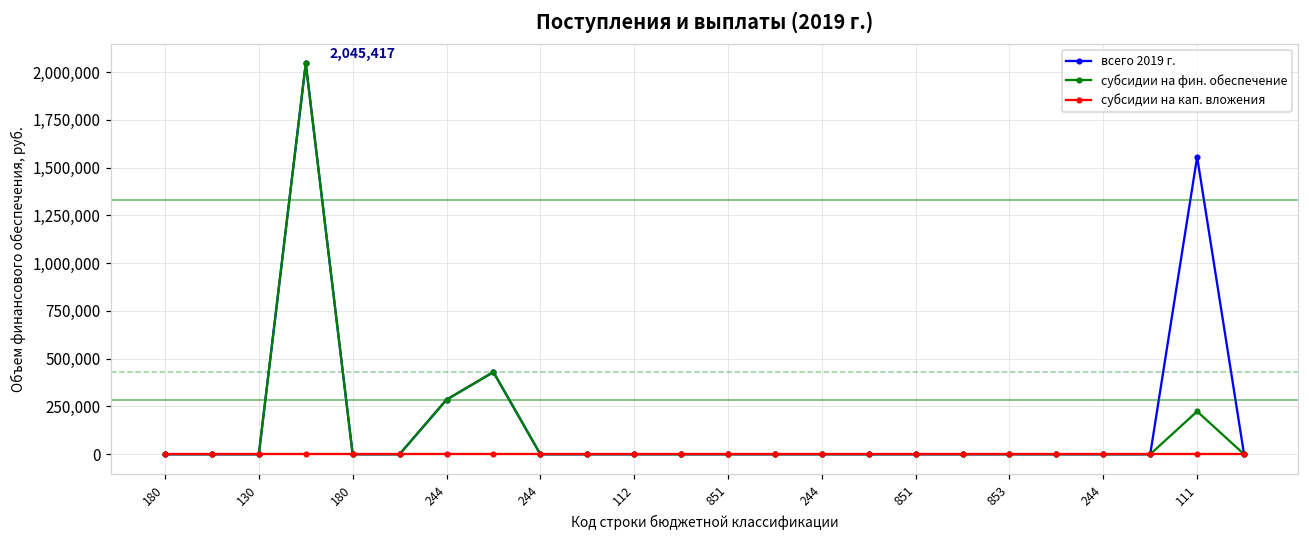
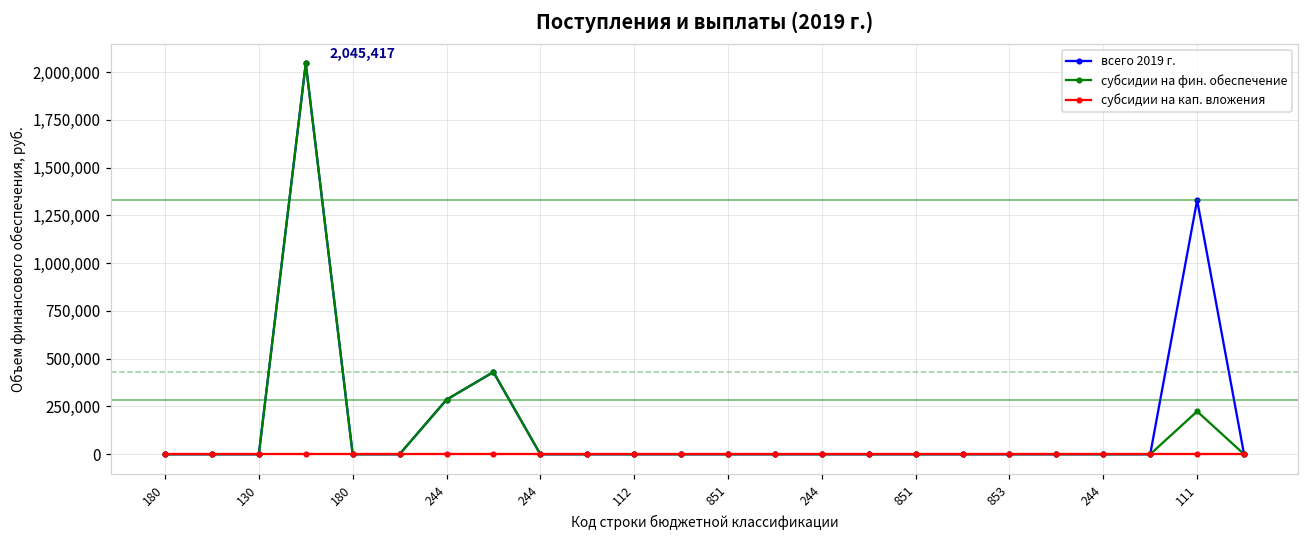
  {
    "всего 2019 г.": {
-     "111": "1,560,000"
+     "111": "1,330,000"
    },
    "субсидии на фин. обеспечение": {
      "111": "220,000"
    },
    "субсидии на кап. вложения": {
      "111": "0"
    }
  }
